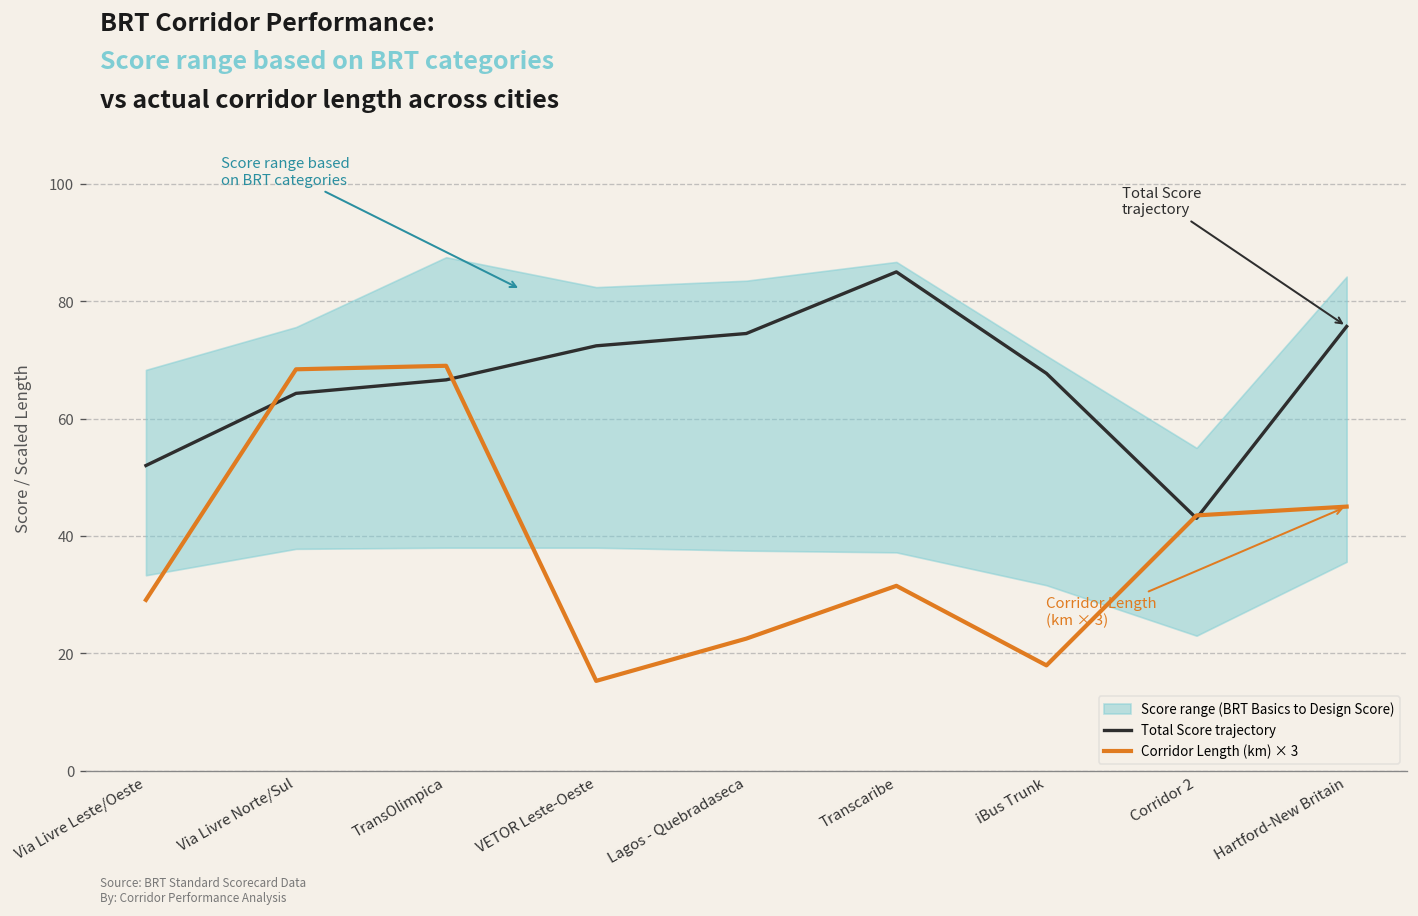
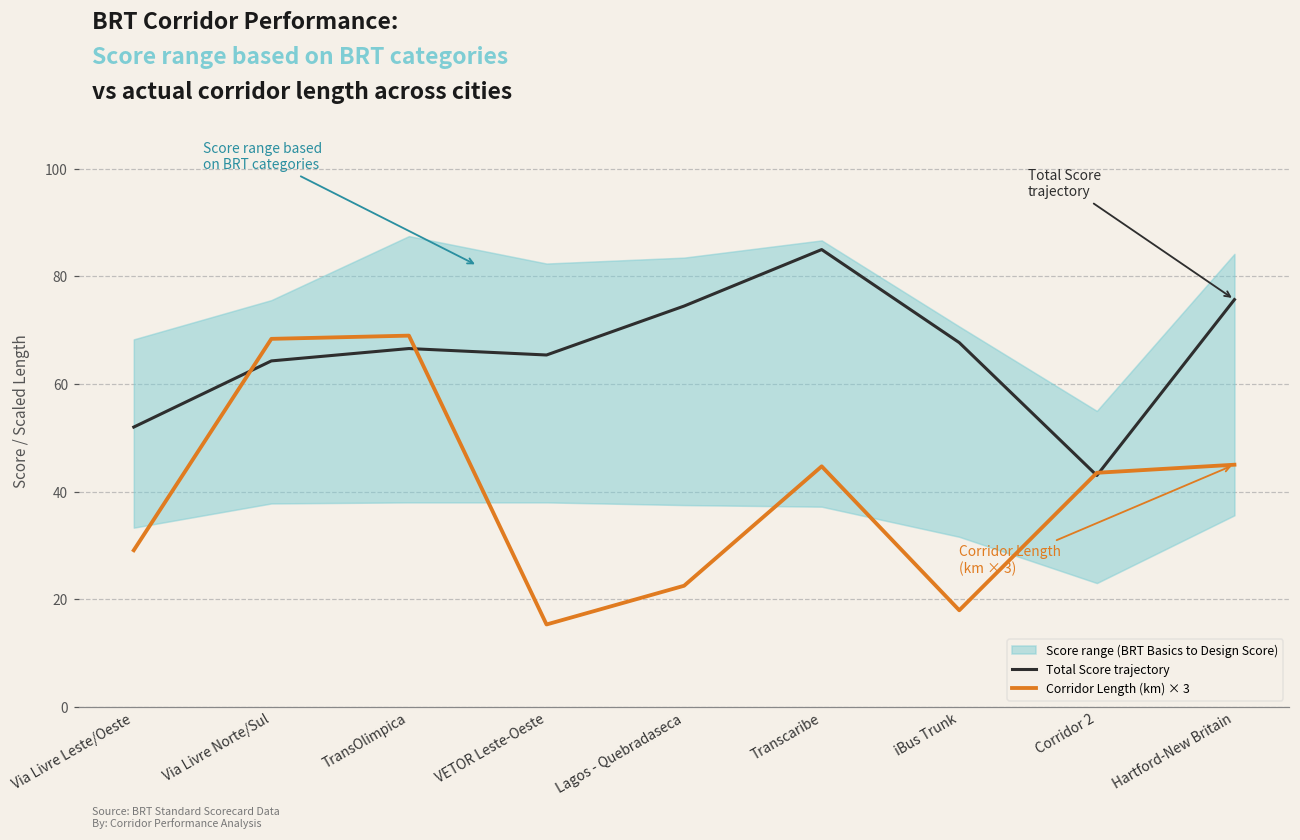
  {
    "Total Score trajectory": {
      "Via Livre Leste/Oeste": 52,
      "Via Livre Norte/Sul": 64,
      "TransOlimpica": 67,
-     "VETOR Leste-Oeste": 72,
+     "VETOR Leste-Oeste": 65,
      "Lagos - Quebradaseca": 75,
      "Transcaribe": 85,
      "iBus Trunk": 68,
      "Hartford-New Britain": 76
    },
    "Corridor Length (km) × 3": {
      "Via Livre Leste/Oeste": 29,
      "Via Livre Norte/Sul": 68,
      "TransOlimpica": 69,
      "VETOR Leste-Oeste": 15,
      "Lagos - Quebradaseca": 23,
-     "Transcaribe": 32,
+     "Transcaribe": 45,
      "iBus Trunk": 18,
      "Hartford-New Britain": 45
    }
  }
